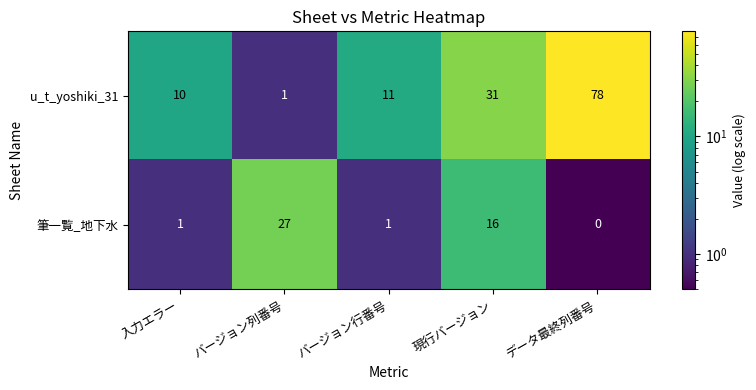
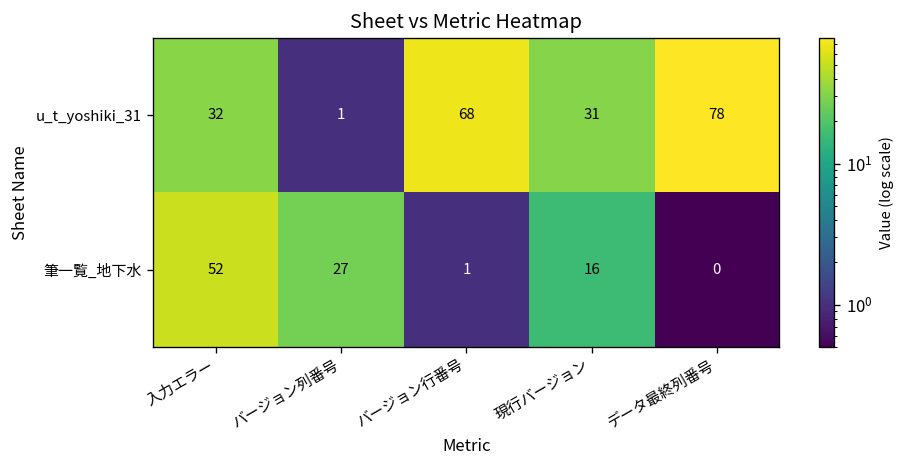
  {
    "u_t_yoshiki_31": {
-     "入力エラー": 10,
+     "入力エラー": 32,
      "バージョン列番号": 1,
-     "バージョン行番号": 11,
+     "バージョン行番号": 68,
      "現行バージョン": 31,
      "データ最終列番号": 78
    },
    "筆一覧_地下水": {
-     "入力エラー": 1,
+     "入力エラー": 52,
      "バージョン列番号": 27,
      "バージョン行番号": 1,
      "現行バージョン": 16,
      "データ最終列番号": 0
    }
  }
